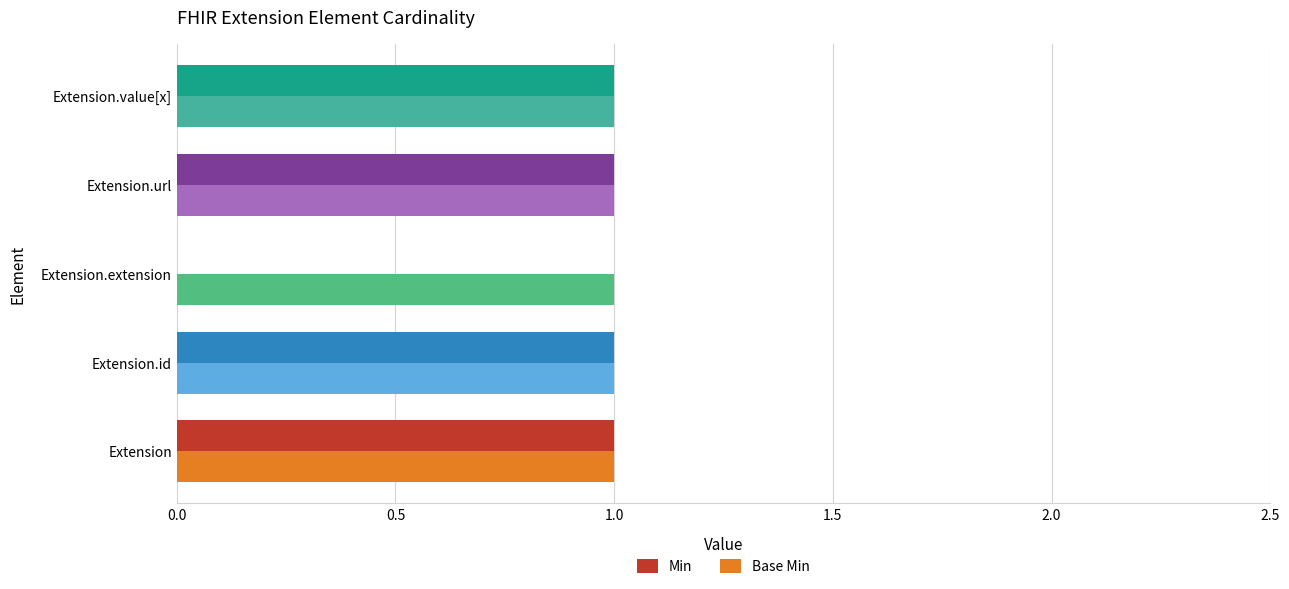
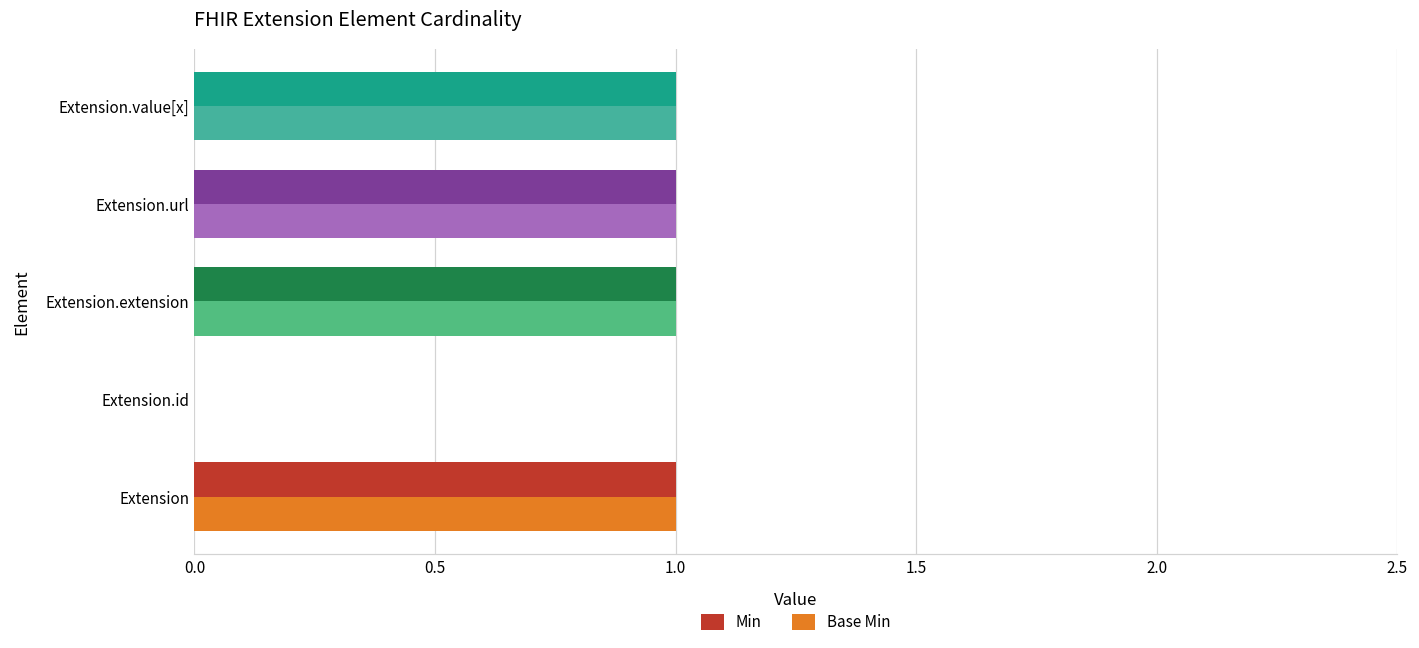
  {
    "Min": {
      "Extension.value[x]": 1,
      "Extension.url": 1,
-     "Extension.extension": 0,
-     "Extension.id": 1,
+     "Extension.extension": 1,
+     "Extension.id": 0,
      "Extension": 1
    },
    "Base Min": {
      "Extension.value[x]": 1,
      "Extension.url": 1,
      "Extension.extension": 1,
-     "Extension.id": 1,
+     "Extension.id": 0,
      "Extension": 1
    }
  }
